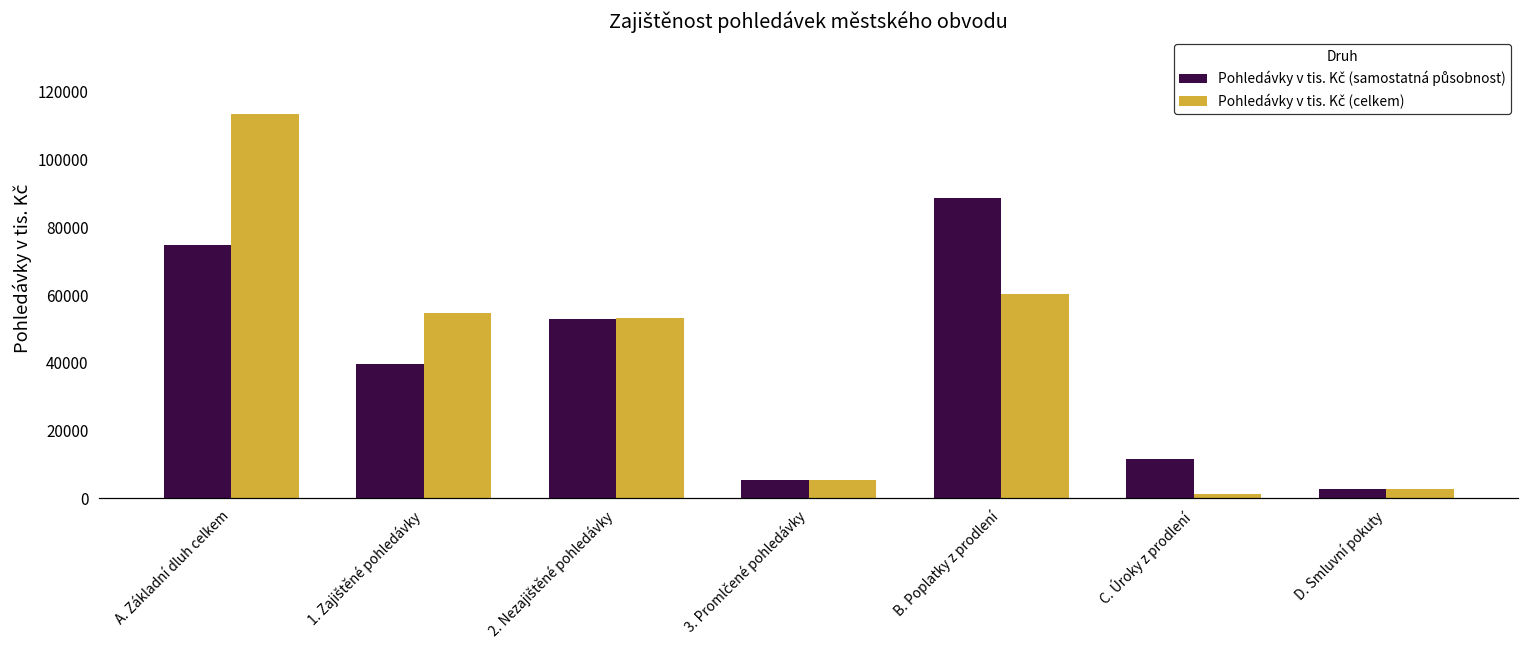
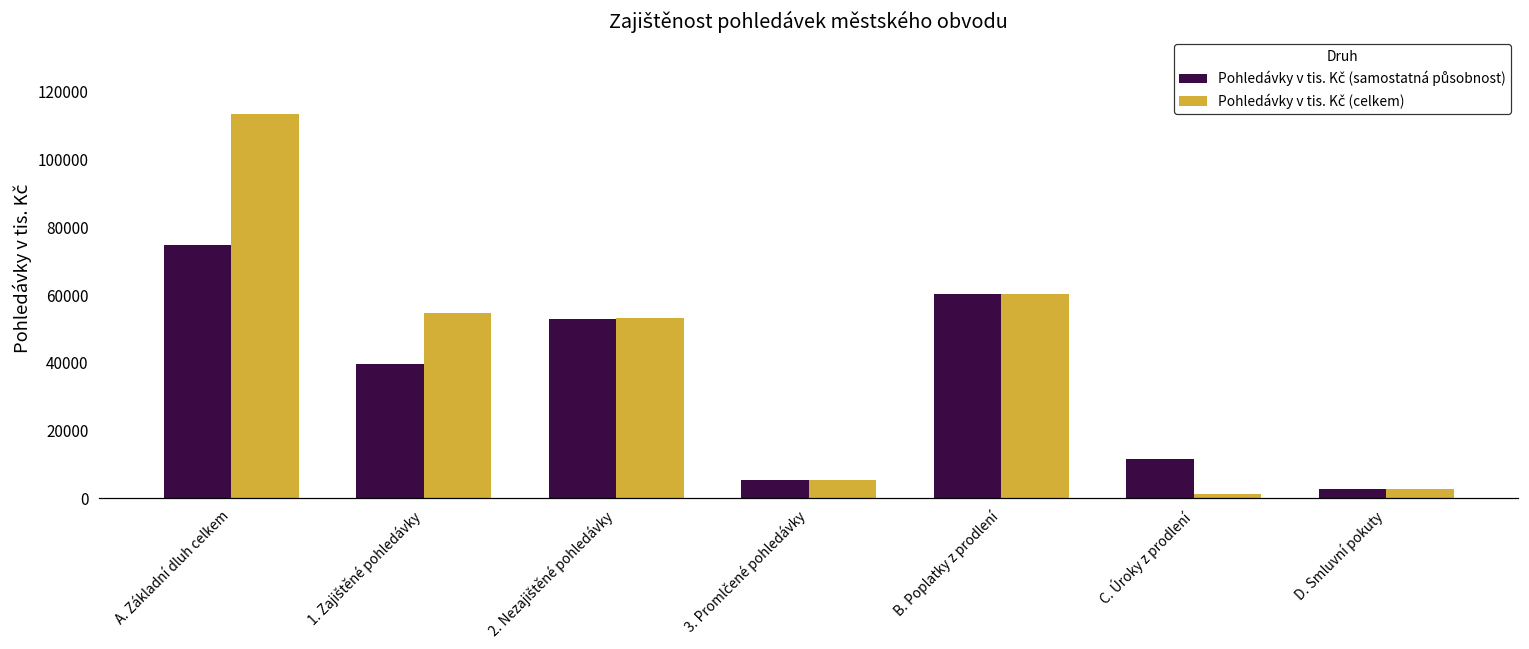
  {
    "Pohledávky v tis. Kč (samostatná působnost)": {
      "A. Základní dluh celkem": 75000,
      "1. Zajištěné pohledávky": 40000,
      "2. Nezajištěné pohledávky": 53000,
      "3. Promlčené pohledávky": 5000,
-     "B. Poplatky z prodlení": 89000,
+     "B. Poplatky z prodlení": 60000,
      "C. Úroky z prodlení": 12000,
      "D. Smluvní pokuty": 3000
    },
    "Pohledávky v tis. Kč (celkem)": {
      "A. Základní dluh celkem": 113000,
      "1. Zajištěné pohledávky": 55000,
      "2. Nezajištěné pohledávky": 53000,
      "3. Promlčené pohledávky": 5000,
      "B. Poplatky z prodlení": 60000,
      "C. Úroky z prodlení": 1000,
      "D. Smluvní pokuty": 3000
    }
  }
